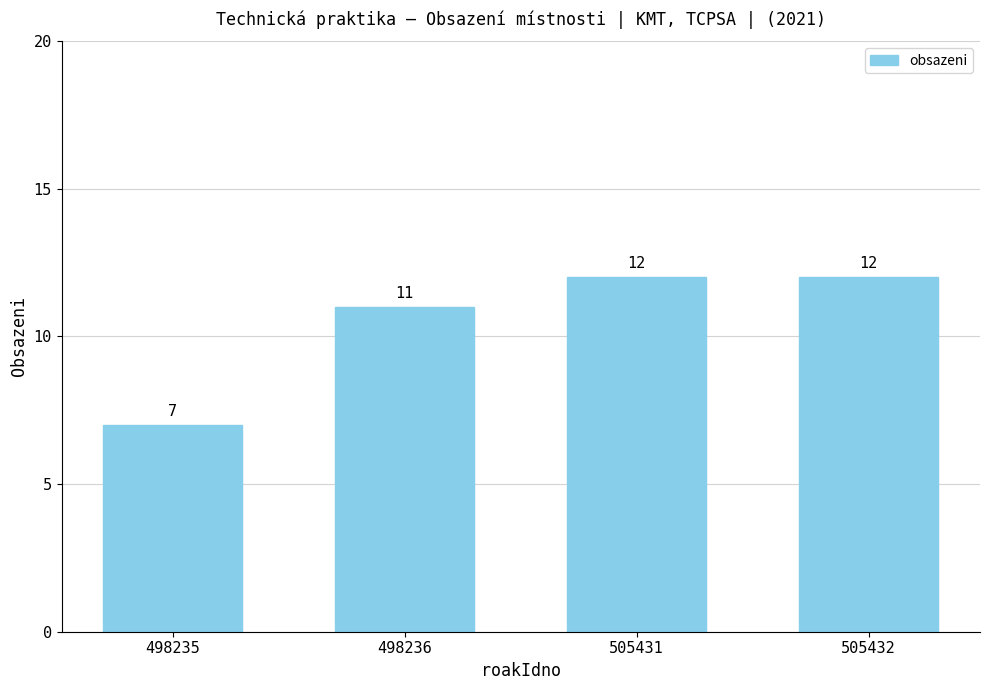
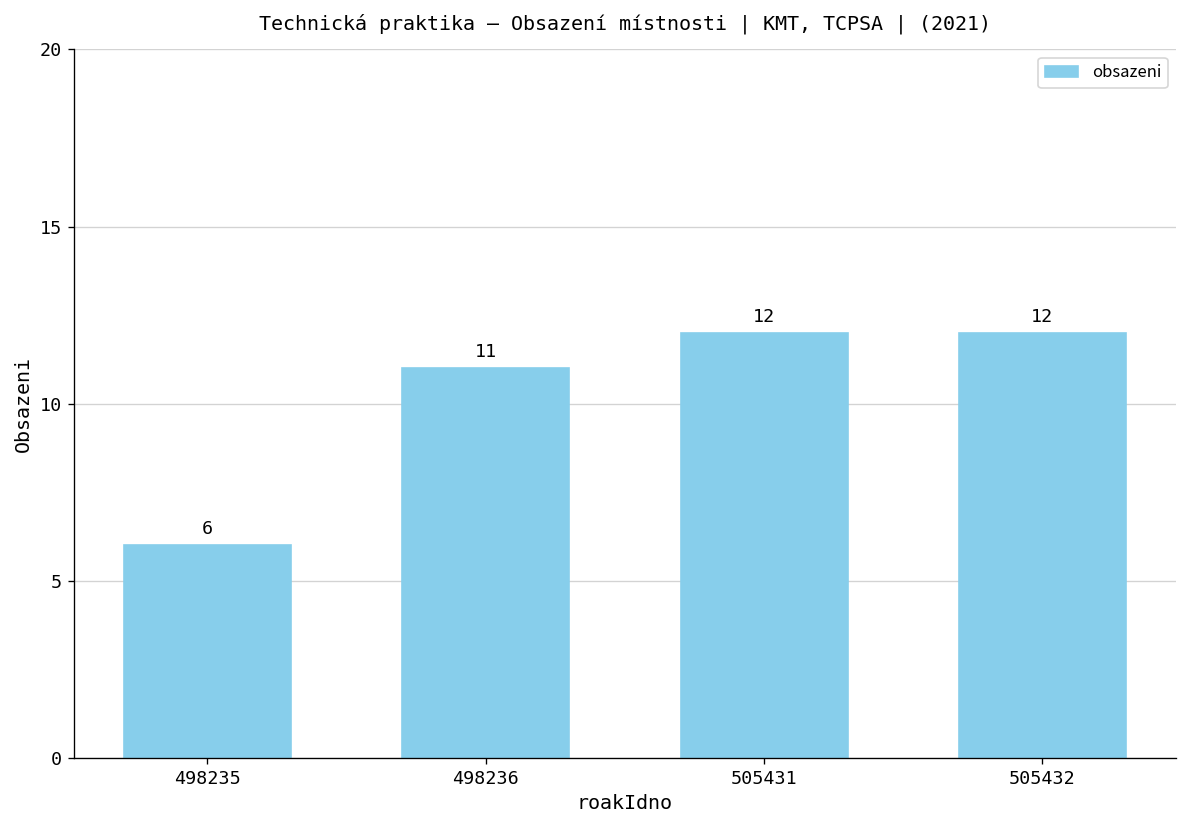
  {
-   "498235": 7,
+   "498235": 6,
    "498236": 11,
    "505431": 12,
    "505432": 12
  }
